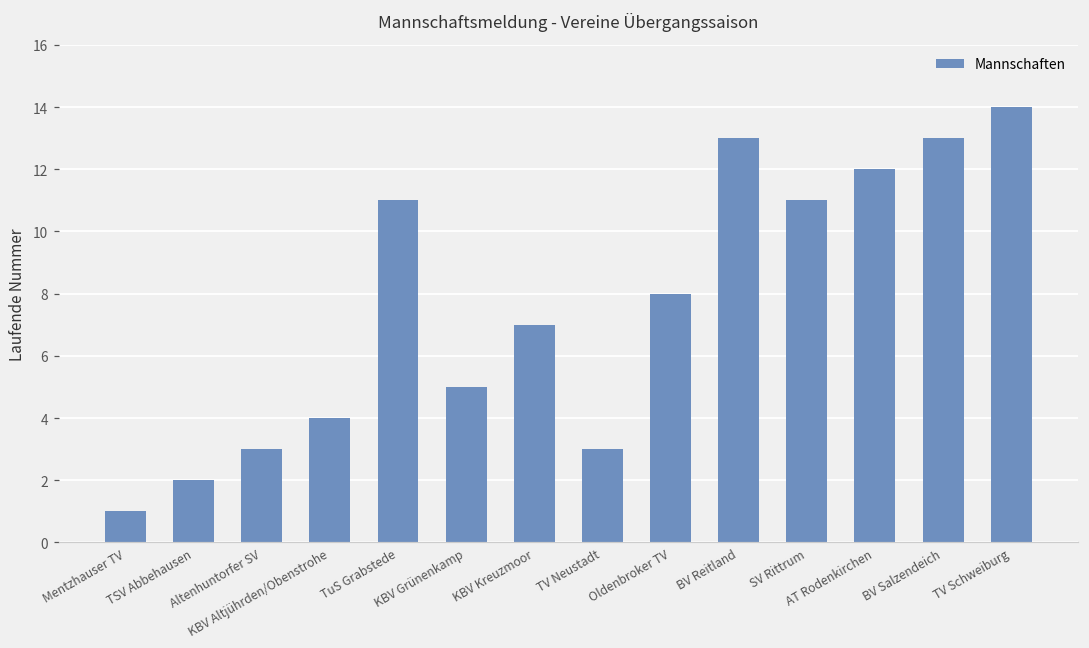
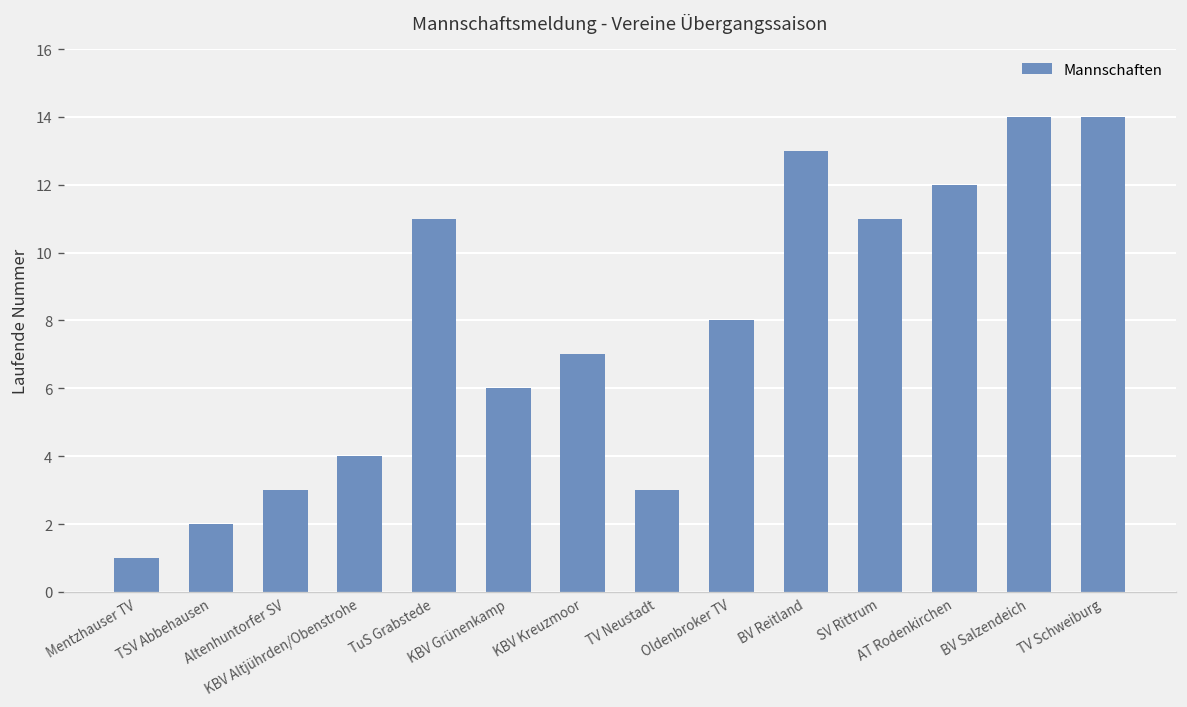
  {
    "Mentzhauser TV": 1,
    "TSV Abbehausen": 2,
    "Altenhuntorfer SV": 3,
    "KBV Altjührden/Obenstrohe": 4,
    "TuS Grabstede": 11,
-   "KBV Grünenkamp": 5,
+   "KBV Grünenkamp": 6,
    "KBV Kreuzmoor": 7,
    "TV Neustadt": 3,
    "Oldenbroker TV": 8,
    "BV Reitland": 13,
    "SV Rittrum": 11,
    "AT Rodenkirchen": 12,
-   "BV Salzendeich": 13,
+   "BV Salzendeich": 14,
    "TV Schweiburg": 14
  }
